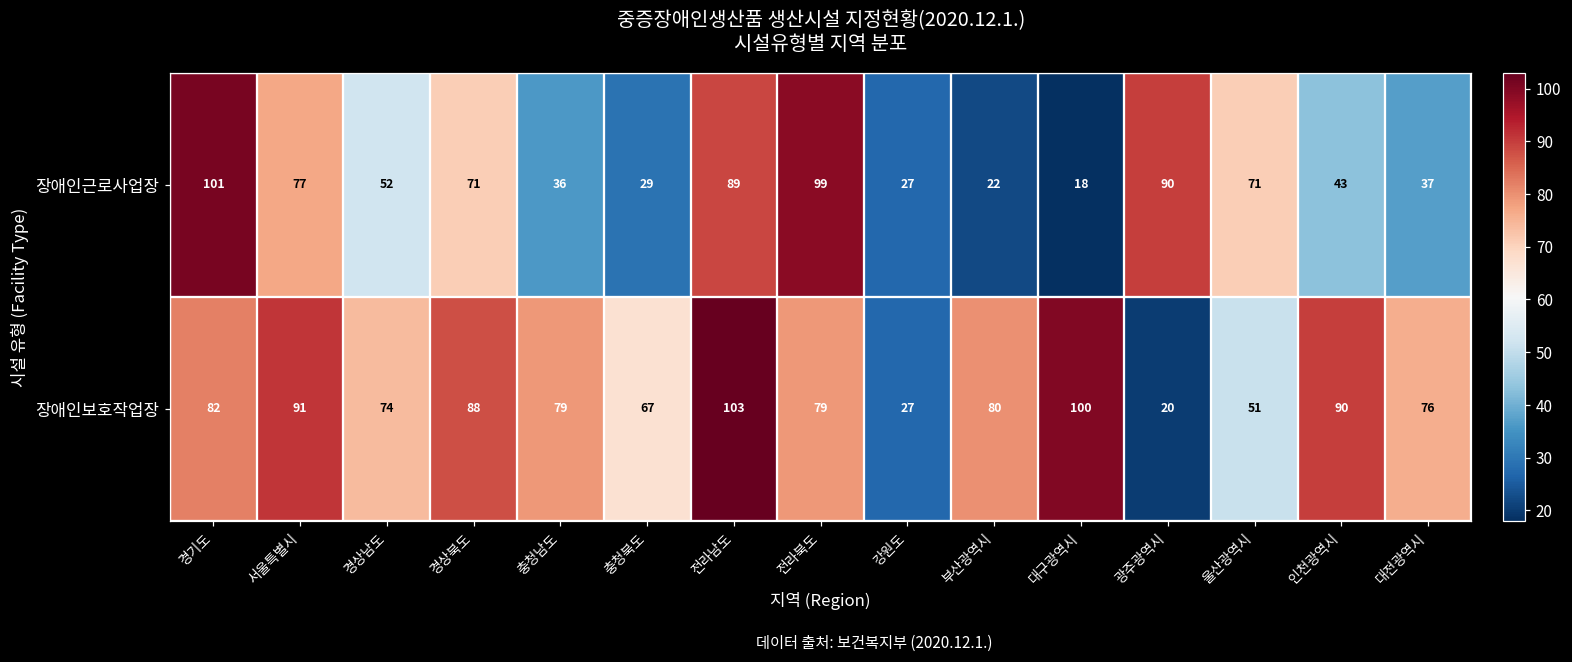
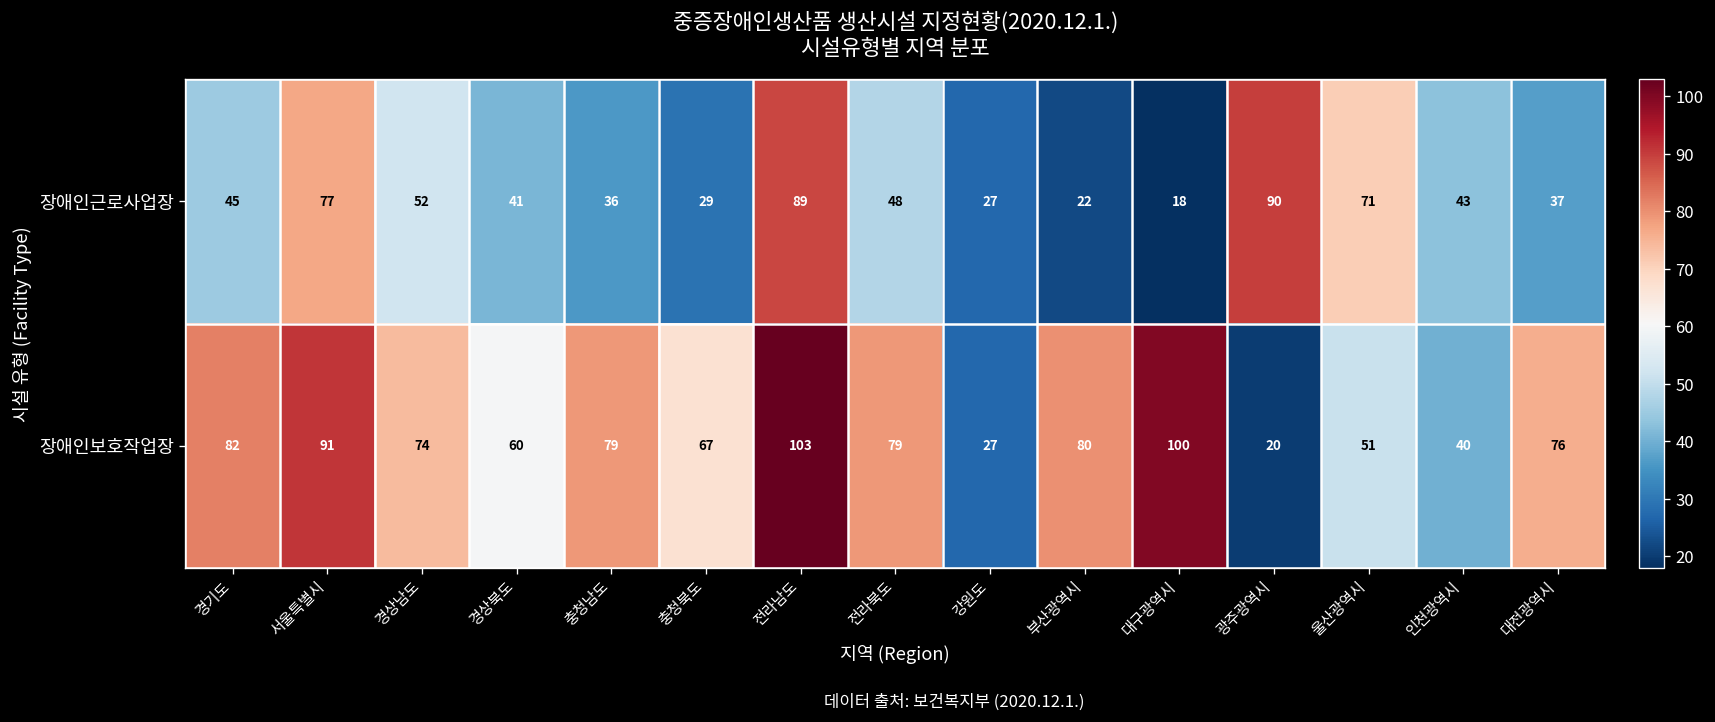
  {
    "장애인근로사업장": {
-     "경기도": 101,
+     "경기도": 45,
      "서울특별시": 77,
      "경상남도": 52,
-     "경상북도": 71,
+     "경상북도": 41,
      "충청남도": 36,
      "충청북도": 29,
      "전라남도": 89,
-     "전라북도": 99,
+     "전라북도": 48,
      "강원도": 27,
      "부산광역시": 22,
      "대구광역시": 18,
      "광주광역시": 90,
      "울산광역시": 71,
      "인천광역시": 43,
      "대전광역시": 37
    },
    "장애인보호작업장": {
      "경기도": 82,
      "서울특별시": 91,
      "경상남도": 74,
-     "경상북도": 88,
+     "경상북도": 60,
      "충청남도": 79,
      "충청북도": 67,
      "전라남도": 103,
      "전라북도": 79,
      "강원도": 27,
      "부산광역시": 80,
      "대구광역시": 100,
      "광주광역시": 20,
      "울산광역시": 51,
-     "인천광역시": 90,
+     "인천광역시": 40,
      "대전광역시": 76
    }
  }
